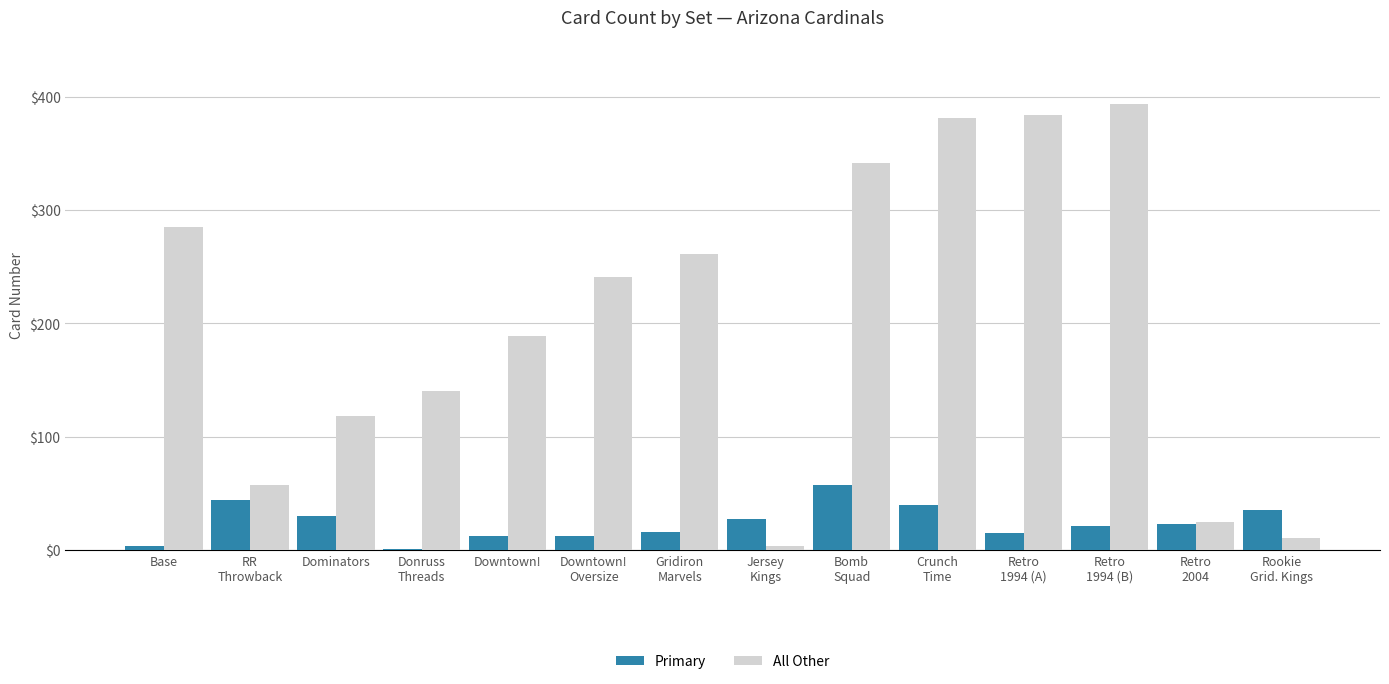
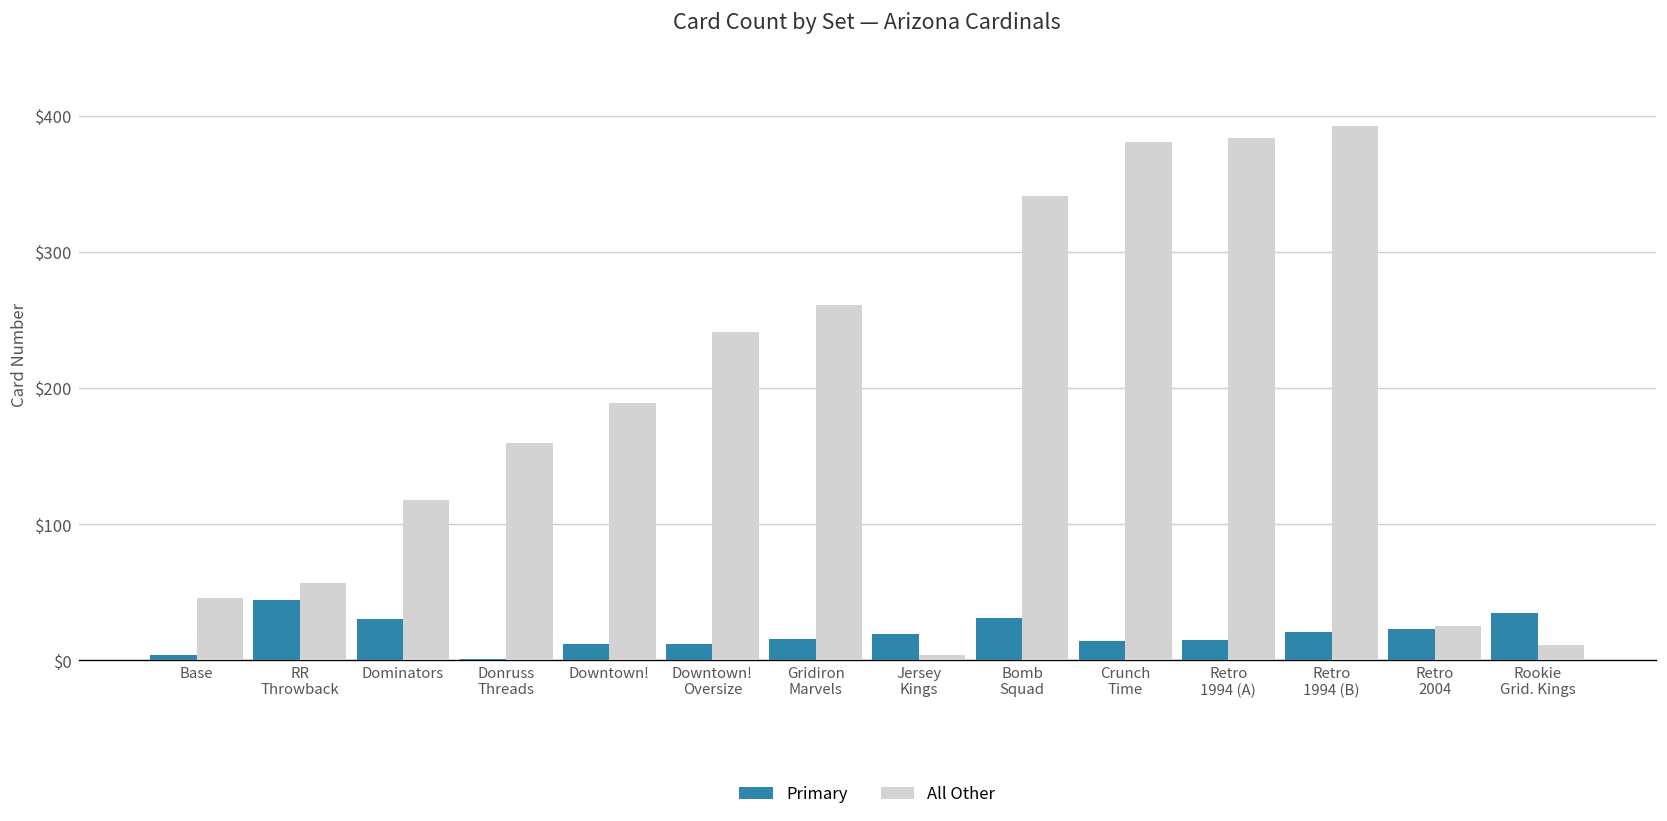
  {
    "Primary": {
      "Base": "$4",
      "RR Throwback": "$44",
      "Dominators": "$30",
      "Downtown!": "$12",
      "Downtown! Oversize": "$12",
      "Gridiron Marvels": "$16",
-     "Jersey Kings": "$27",
-     "Bomb Squad": "$57",
-     "Crunch Time": "$40",
+     "Jersey Kings": "$19",
+     "Bomb Squad": "$31",
+     "Crunch Time": "$14",
      "Retro 1994 (A)": "$15",
      "Retro 1994 (B)": "$21",
      "Retro 2004": "$23",
      "Rookie Grid. Kings": "$35"
    },
    "All Other": {
-     "Base": "$285",
+     "Base": "$46",
      "RR Throwback": "$57",
      "Dominators": "$118",
-     "Donruss Threads": "$140",
+     "Donruss Threads": "$160",
      "Downtown!": "$189",
      "Downtown! Oversize": "$241",
      "Gridiron Marvels": "$261",
      "Jersey Kings": "$4",
      "Bomb Squad": "$341",
      "Crunch Time": "$381",
      "Retro 1994 (A)": "$384",
      "Retro 1994 (B)": "$393",
      "Retro 2004": "$25",
      "Rookie Grid. Kings": "$11"
    }
  }
